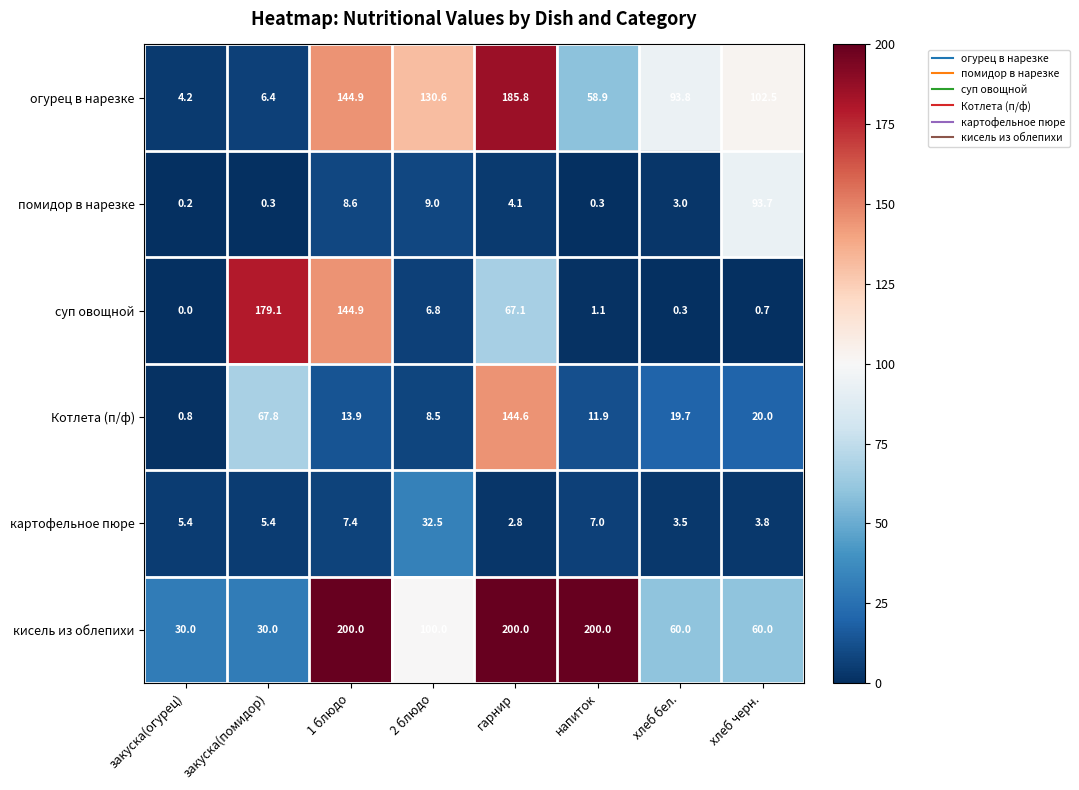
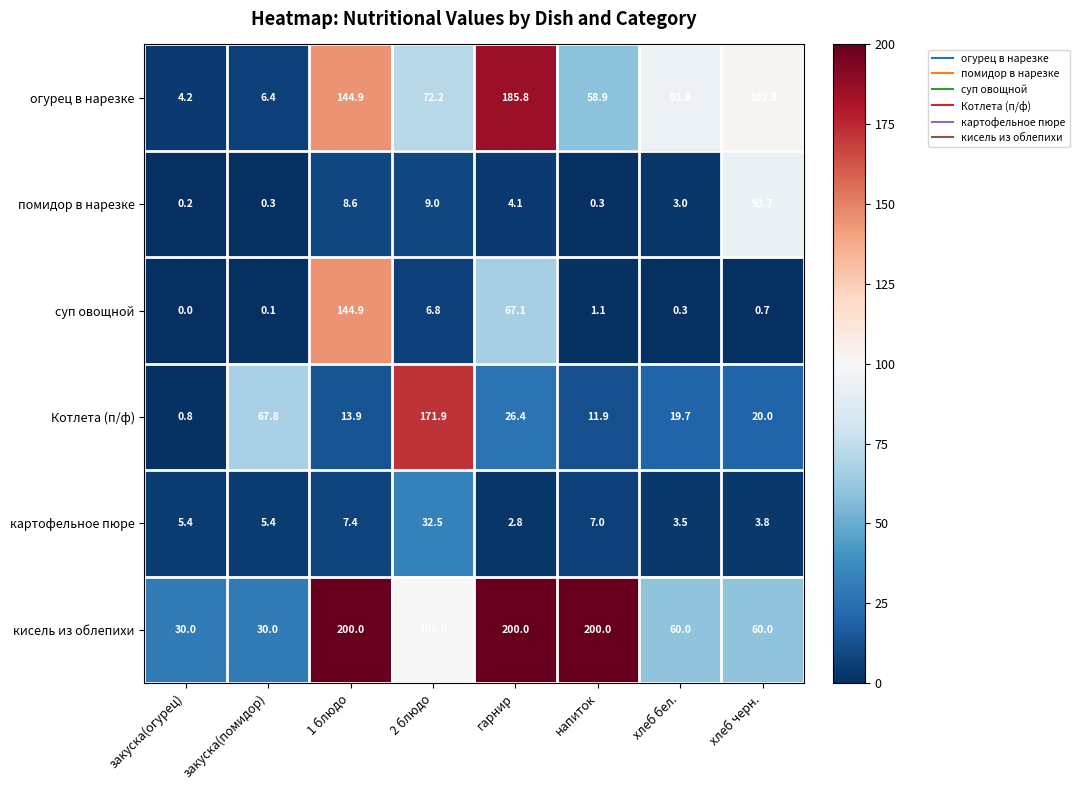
  {
    "огурец в нарезке": {
      "закуска(огурец)": 4.2,
      "закуска(помидор)": 6.4,
      "1 блюдо": 144.9,
-     "2 блюдо": 130.6,
+     "2 блюдо": 72.2,
      "гарнир": 185.8,
      "напиток": 58.9
    },
    "помидор в нарезке": {
      "закуска(огурец)": 0.2,
      "закуска(помидор)": 0.3,
      "1 блюдо": 8.6,
      "2 блюдо": 9.0,
      "гарнир": 4.1,
      "напиток": 0.3,
      "хлеб бел.": 3.0
    },
    "суп овощной": {
      "закуска(огурец)": 0.0,
-     "закуска(помидор)": 179.1,
+     "закуска(помидор)": 0.1,
      "1 блюдо": 144.9,
      "2 блюдо": 6.8,
      "гарнир": 67.1,
      "напиток": 1.1,
      "хлеб бел.": 0.3,
      "хлеб черн.": 0.7
    },
    "Котлета (п/ф)": {
      "закуска(огурец)": 0.8,
      "закуска(помидор)": 67.8,
      "1 блюдо": 13.9,
-     "2 блюдо": 8.5,
-     "гарнир": 144.6,
+     "2 блюдо": 171.9,
+     "гарнир": 26.4,
      "напиток": 11.9,
      "хлеб бел.": 19.7,
      "хлеб черн.": 20.0
    },
    "картофельное пюре": {
      "закуска(огурец)": 5.4,
      "закуска(помидор)": 5.4,
      "1 блюдо": 7.4,
      "2 блюдо": 32.5,
      "гарнир": 2.8,
      "напиток": 7.0,
      "хлеб бел.": 3.5,
      "хлеб черн.": 3.8
    },
    "кисель из облепихи": {
      "закуска(огурец)": 30.0,
      "закуска(помидор)": 30.0,
      "1 блюдо": 200.0,
      "гарнир": 200.0,
      "напиток": 200.0,
      "хлеб бел.": 60.0,
      "хлеб черн.": 60.0
    }
  }
